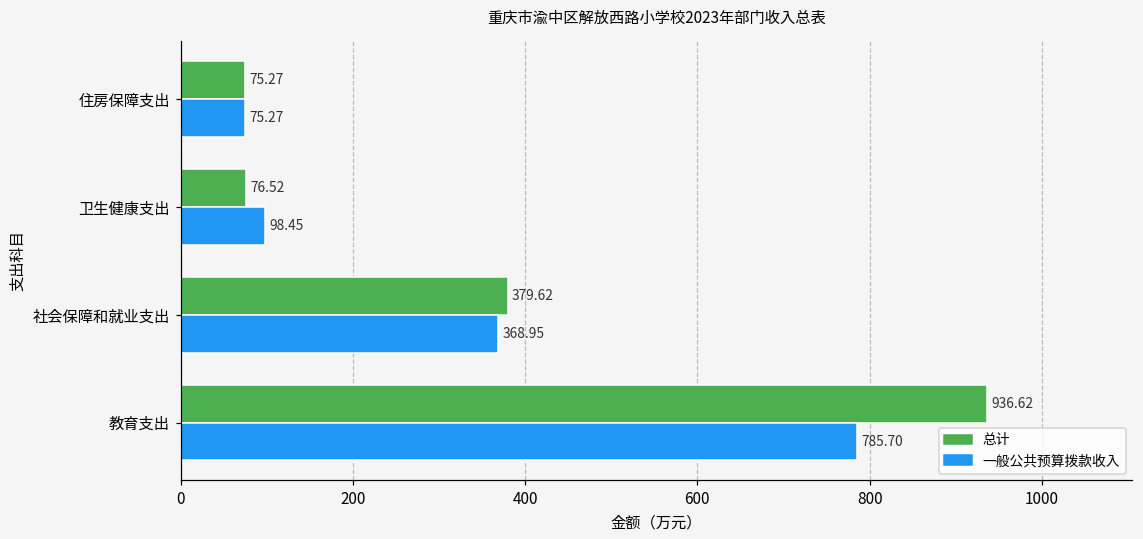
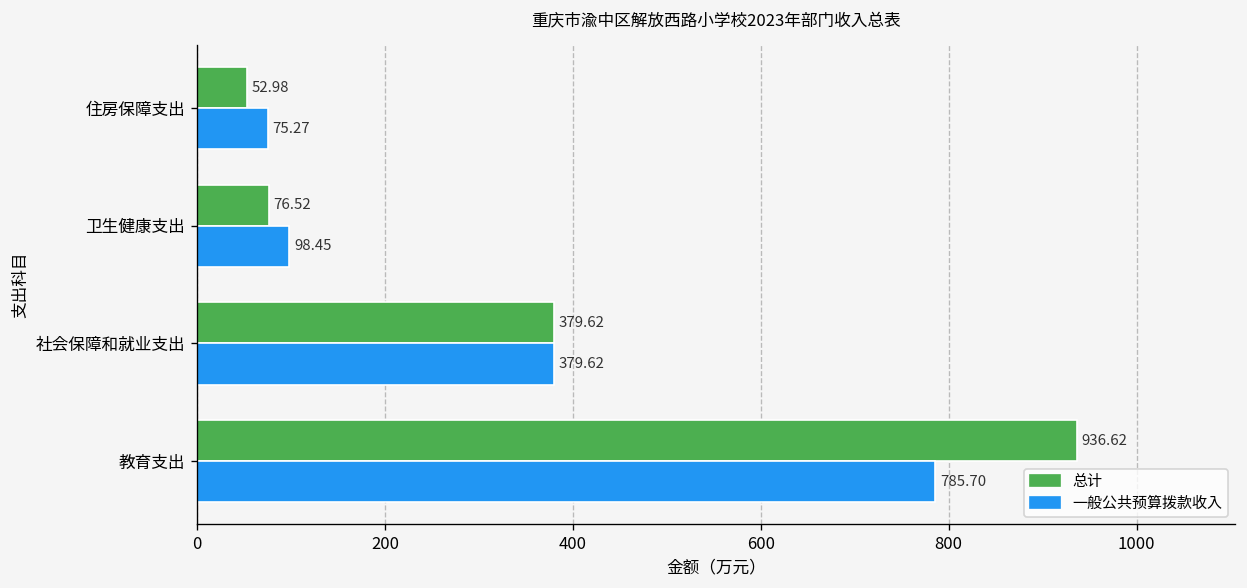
  {
    "总计": {
-     "住房保障支出": 75.27,
+     "住房保障支出": 52.98,
      "卫生健康支出": 76.52,
      "社会保障和就业支出": 379.62,
      "教育支出": 936.62
    },
    "一般公共预算拨款收入": {
      "住房保障支出": 75.27,
      "卫生健康支出": 98.45,
-     "社会保障和就业支出": 368.95,
+     "社会保障和就业支出": 379.62,
      "教育支出": 785.70
    }
  }
